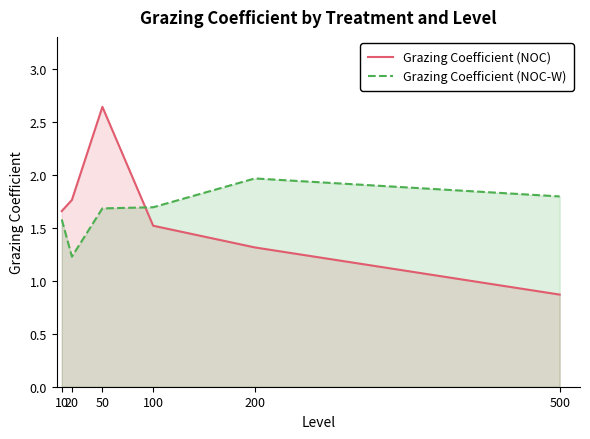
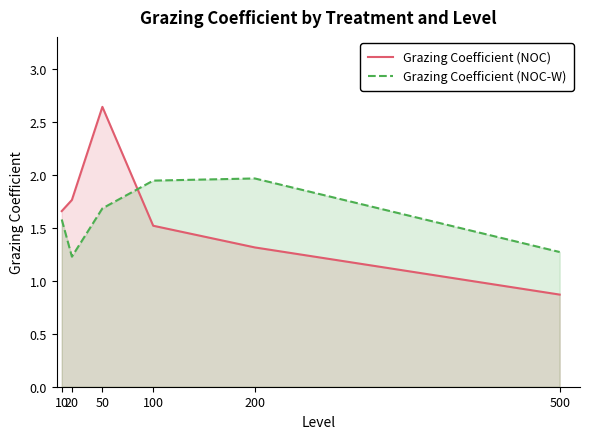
  {
    "Grazing Coefficient (NOC)": {
      "50": 2.65,
      "100": 1.52,
      "200": 1.32,
      "500": 0.87
    },
    "Grazing Coefficient (NOC-W)": {
      "50": 1.69,
-     "100": 1.70,
+     "100": 1.95,
      "200": 1.97,
-     "500": 1.80
+     "500": 1.27
    }
  }
